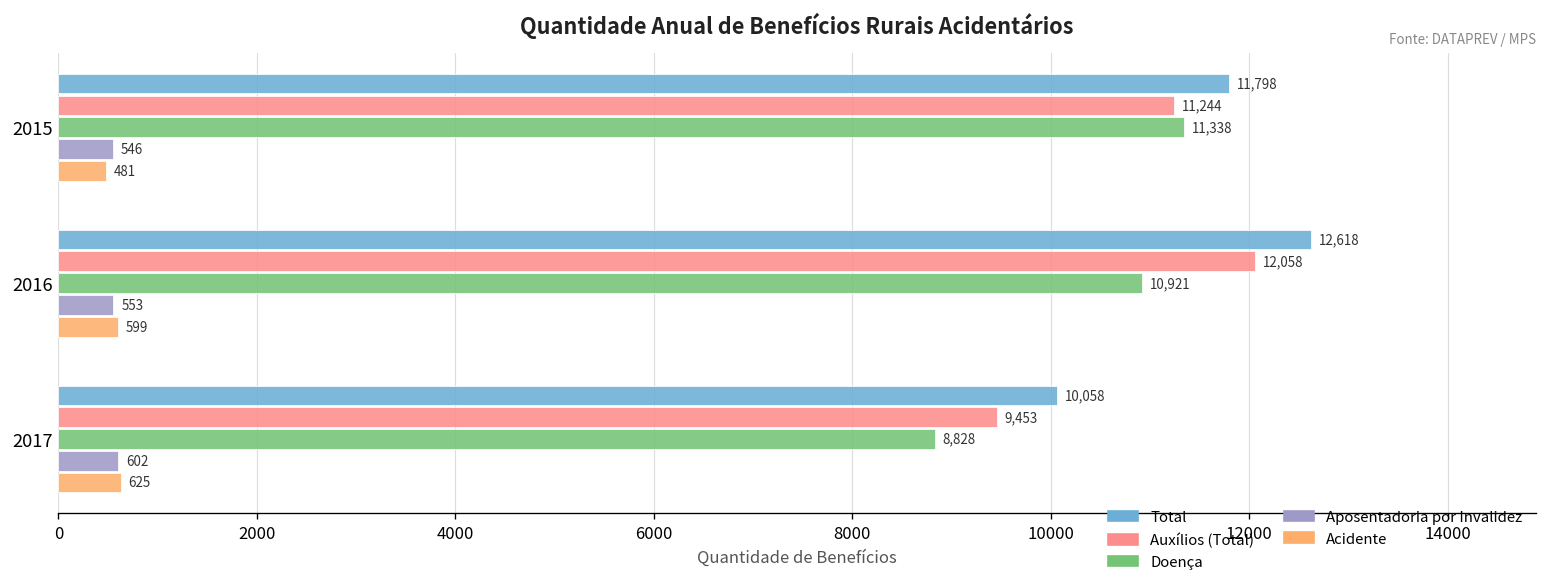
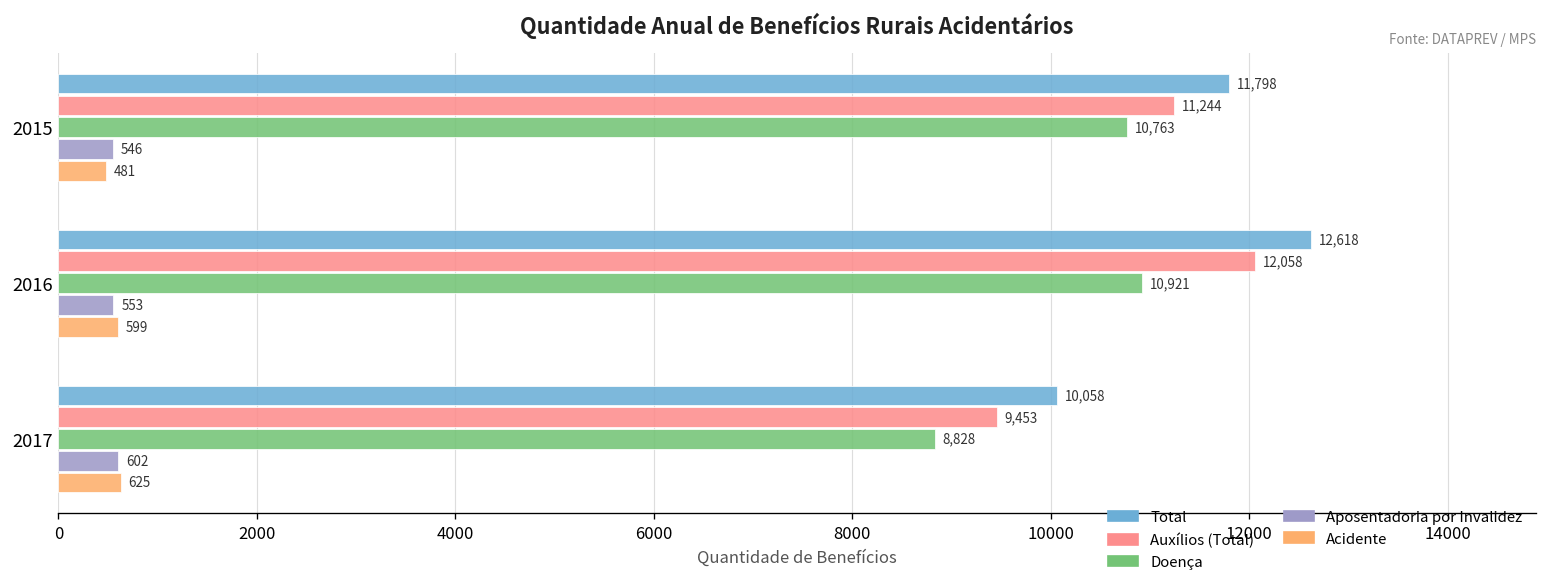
  {
    "Doença": {
-     "2015": "11,338",
+     "2015": "10,763",
      "2016": "10,921",
      "2017": "8,828"
    }
  }
